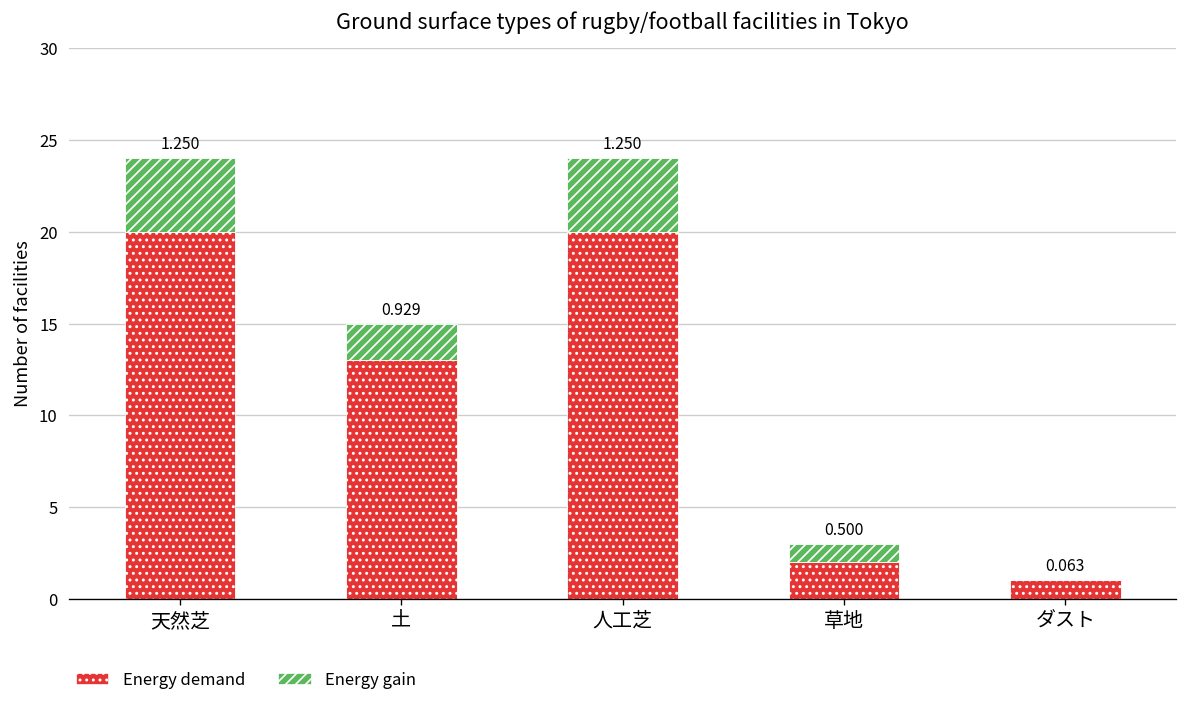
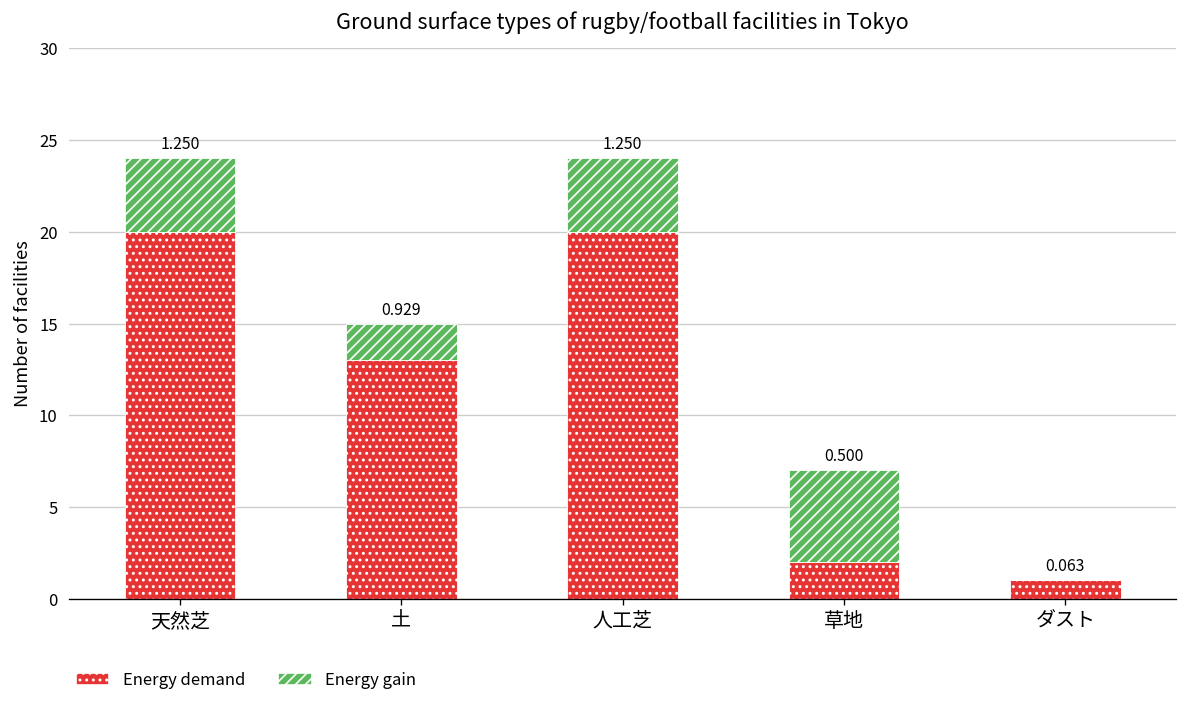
  {
    "Energy demand": {
      "天然芝": 20,
      "土": 13,
      "人工芝": 20,
      "草地": 2
    },
    "Energy gain": {
-     "草地": 1
+     "草地": 5
    }
  }
